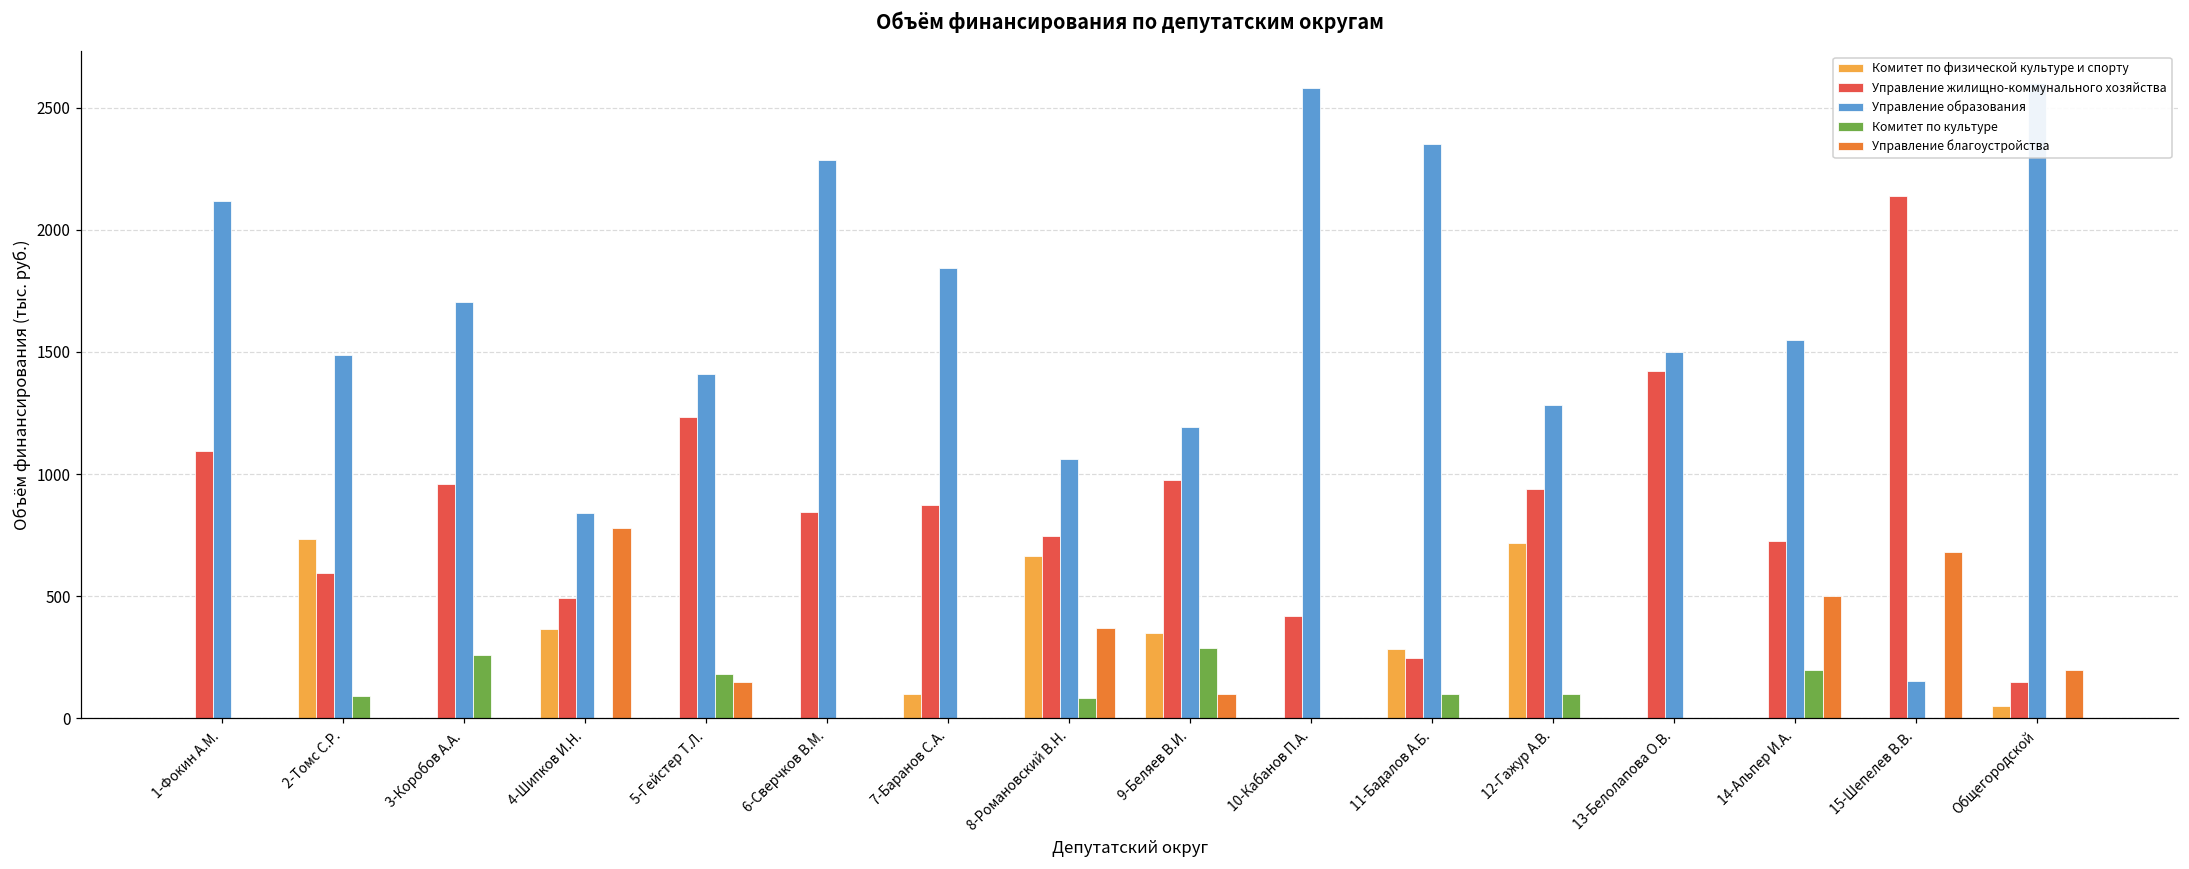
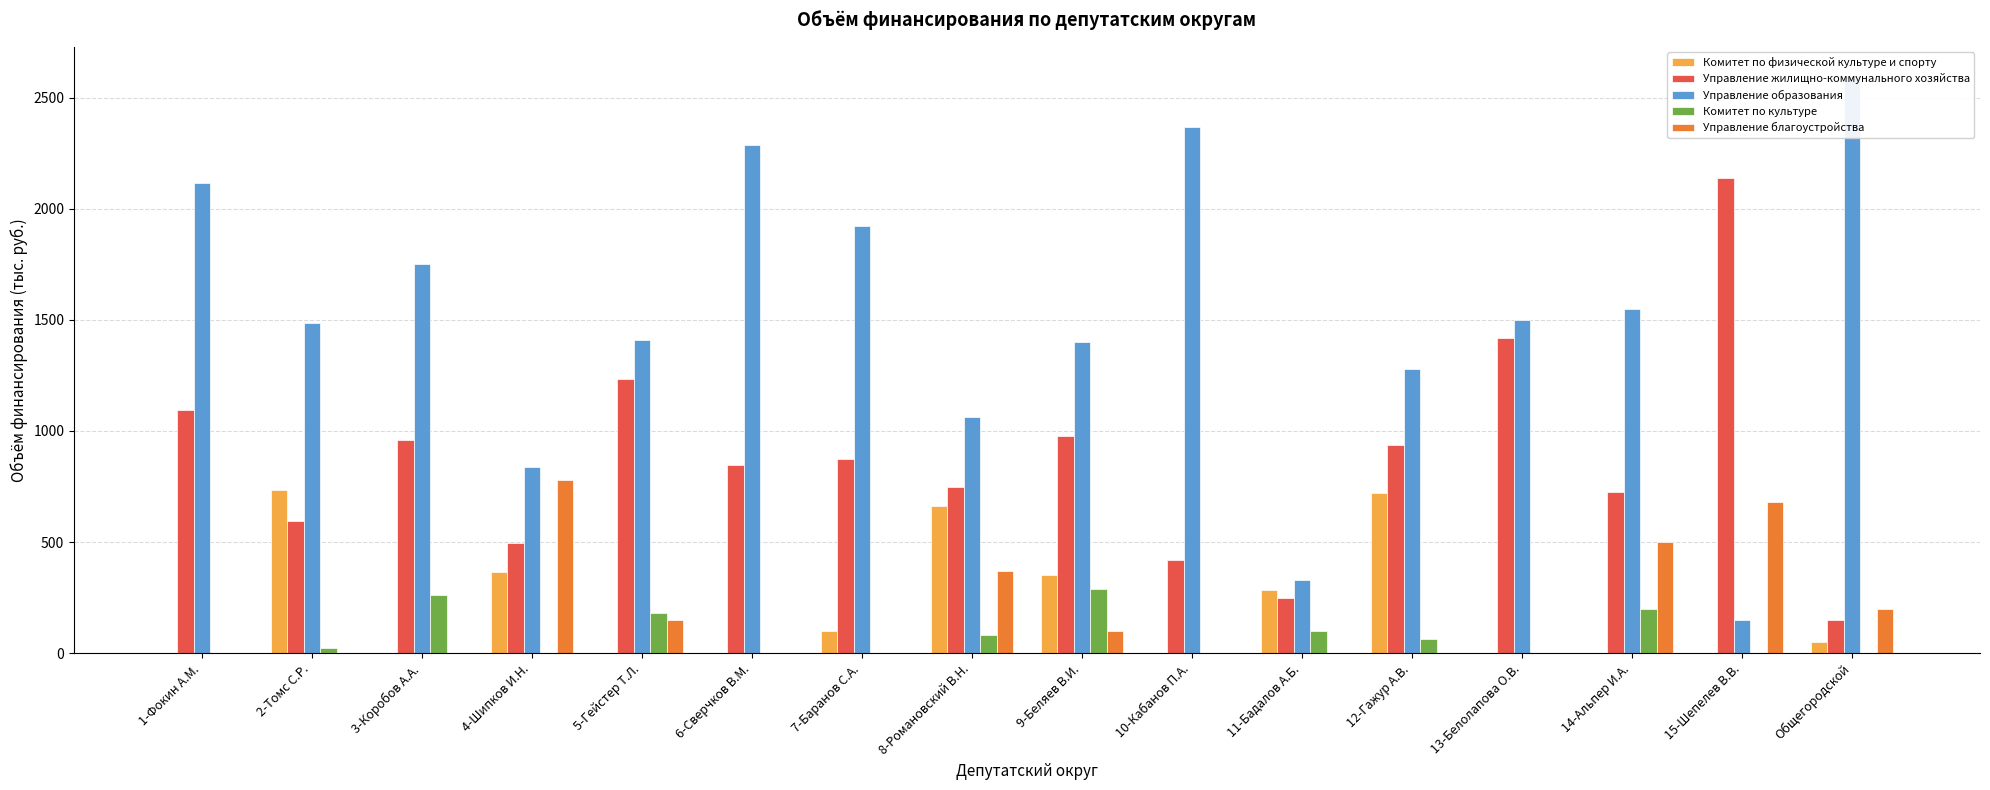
  {
    "Управление образования": {
      "1-Фокин А.М.": 2120,
      "2-Томс С.Р.": 1490,
-     "3-Коробов А.А.": 1710,
+     "3-Коробов А.А.": 1750,
      "4-Шипков И.Н.": 840,
      "5-Гейстер Т.Л.": 1410,
      "6-Сверчков В.М.": 2290,
-     "7-Баранов С.А.": 1840,
+     "7-Баранов С.А.": 1920,
      "8-Романовский В.Н.": 1060,
-     "9-Беляев В.И.": 1190,
-     "10-Кабанов П.А.": 2580,
-     "11-Бадалов А.Б.": 2350,
+     "9-Беляев В.И.": 1400,
+     "10-Кабанов П.А.": 2370,
+     "11-Бадалов А.Б.": 330,
      "12-Гажур А.В.": 1280,
      "13-Белолапова О.В.": 1500,
      "14-Альпер И.А.": 1550,
      "15-Шепелев В.В.": 150
    },
    "Комитет по культуре": {
      "1-Фокин А.М.": 0,
-     "2-Томс С.Р.": 90,
+     "2-Томс С.Р.": 20,
      "3-Коробов А.А.": 260,
      "4-Шипков И.Н.": 0,
      "5-Гейстер Т.Л.": 180,
      "6-Сверчков В.М.": 0,
      "7-Баранов С.А.": 0,
      "8-Романовский В.Н.": 80,
      "9-Беляев В.И.": 290,
      "10-Кабанов П.А.": 0,
      "11-Бадалов А.Б.": 100,
-     "12-Гажур А.В.": 100,
+     "12-Гажур А.В.": 60,
      "13-Белолапова О.В.": 0,
      "14-Альпер И.А.": 200,
      "15-Шепелев В.В.": 0,
      "Общегородской": 0
    }
  }
